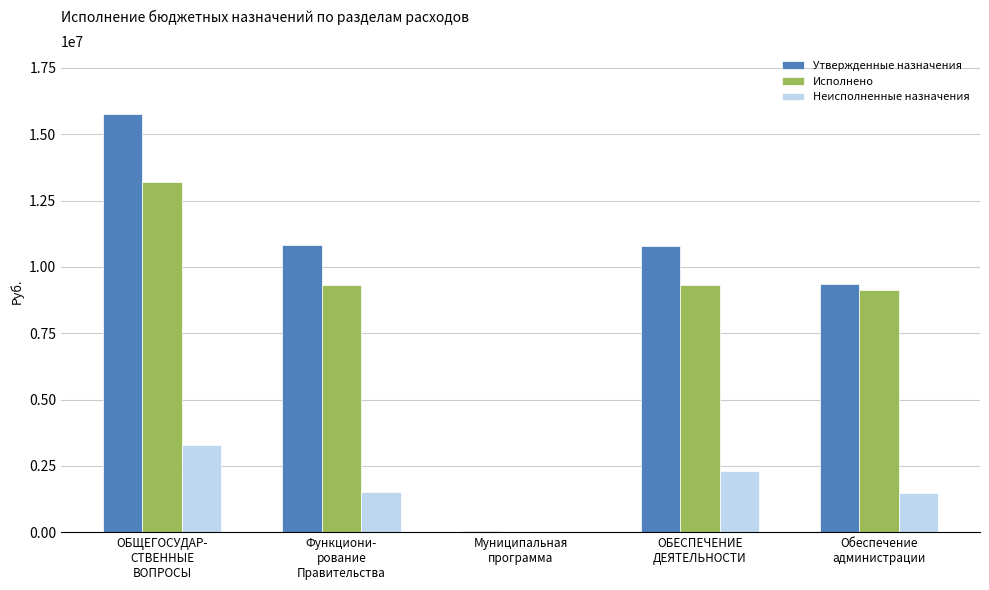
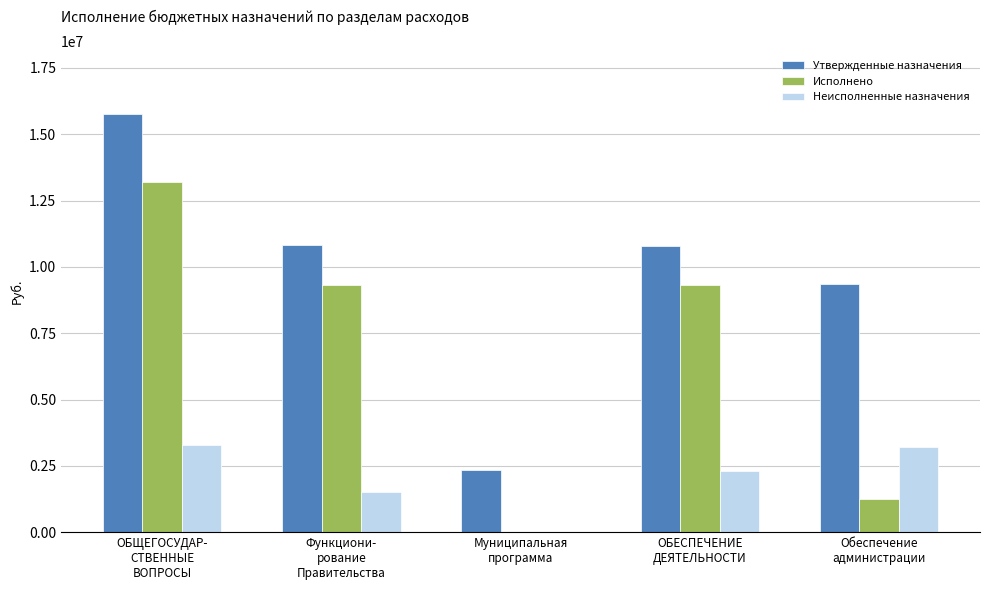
  {
    "Утвержденные назначения": {
      "ОБЩЕГОСУДАР- СТВЕННЫЕ ВОПРОСЫ": 15800000,
      "Функциони- рование Правительства": 10800000,
-     "Муниципальная программа": 0,
+     "Муниципальная программа": 2300000,
      "ОБЕСПЕЧЕНИЕ ДЕЯТЕЛЬНОСТИ": 10800000,
      "Обеспечение администрации": 9400000
    },
    "Исполнено": {
      "ОБЩЕГОСУДАР- СТВЕННЫЕ ВОПРОСЫ": 13200000,
      "Функциони- рование Правительства": 9300000,
      "ОБЕСПЕЧЕНИЕ ДЕЯТЕЛЬНОСТИ": 9300000,
-     "Обеспечение администрации": 9100000
+     "Обеспечение администрации": 1300000
    },
    "Неисполненные назначения": {
      "ОБЩЕГОСУДАР- СТВЕННЫЕ ВОПРОСЫ": 3300000,
      "Функциони- рование Правительства": 1500000,
      "ОБЕСПЕЧЕНИЕ ДЕЯТЕЛЬНОСТИ": 2300000,
-     "Обеспечение администрации": 1500000
+     "Обеспечение администрации": 3200000
    }
  }
